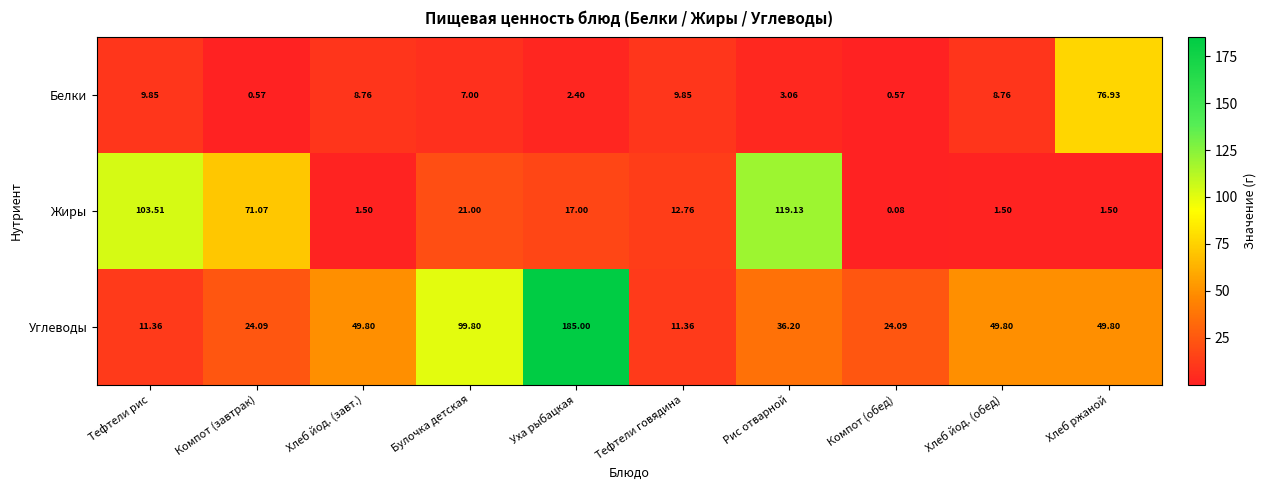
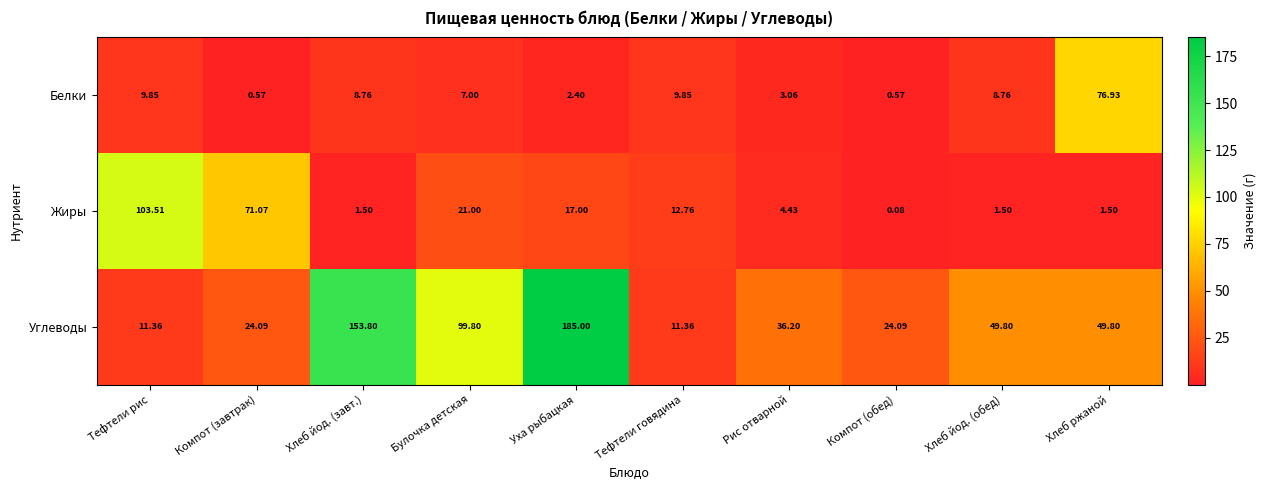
  {
    "Белки": {
      "Тефтели рис": 9.85,
      "Компот (завтрак)": 0.57,
      "Хлеб йод. (завт.)": 8.76,
      "Булочка детская": 7.00,
      "Уха рыбацкая": 2.40,
      "Тефтели говядина": 9.85,
      "Рис отварной": 3.06,
      "Компот (обед)": 0.57,
      "Хлеб йод. (обед)": 8.76,
      "Хлеб ржаной": 76.93
    },
    "Жиры": {
      "Тефтели рис": 103.51,
      "Компот (завтрак)": 71.07,
      "Хлеб йод. (завт.)": 1.50,
      "Булочка детская": 21.00,
      "Уха рыбацкая": 17.00,
      "Тефтели говядина": 12.76,
-     "Рис отварной": 119.13,
+     "Рис отварной": 4.43,
      "Компот (обед)": 0.08,
      "Хлеб йод. (обед)": 1.50,
      "Хлеб ржаной": 1.50
    },
    "Углеводы": {
      "Тефтели рис": 11.36,
      "Компот (завтрак)": 24.09,
-     "Хлеб йод. (завт.)": 49.80,
+     "Хлеб йод. (завт.)": 153.80,
      "Булочка детская": 99.80,
      "Уха рыбацкая": 185.00,
      "Тефтели говядина": 11.36,
      "Рис отварной": 36.20,
      "Компот (обед)": 24.09,
      "Хлеб йод. (обед)": 49.80,
      "Хлеб ржаной": 49.80
    }
  }
